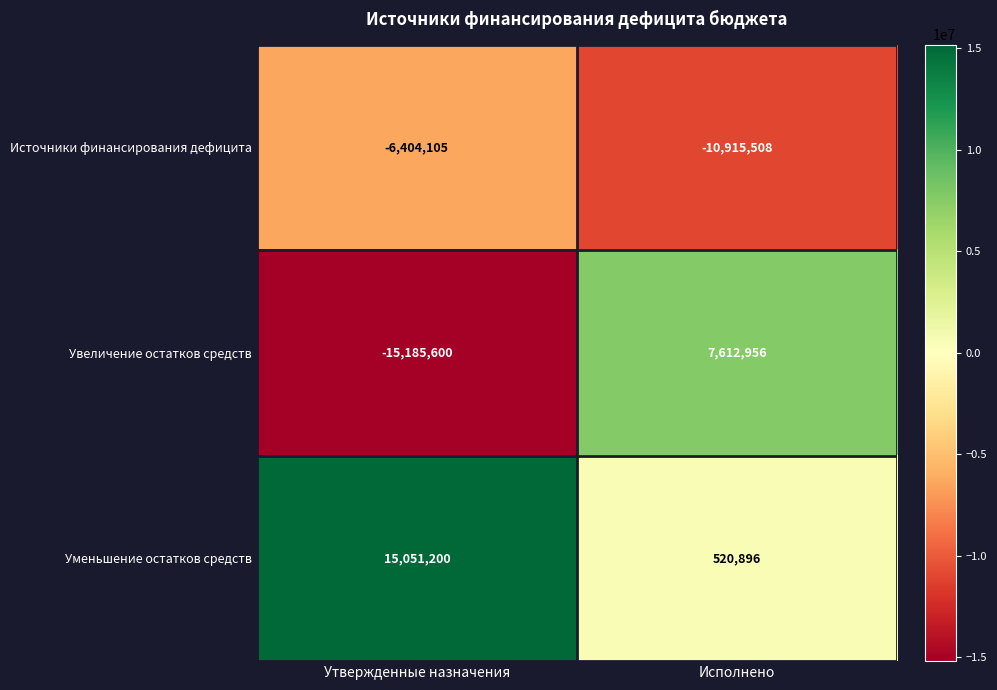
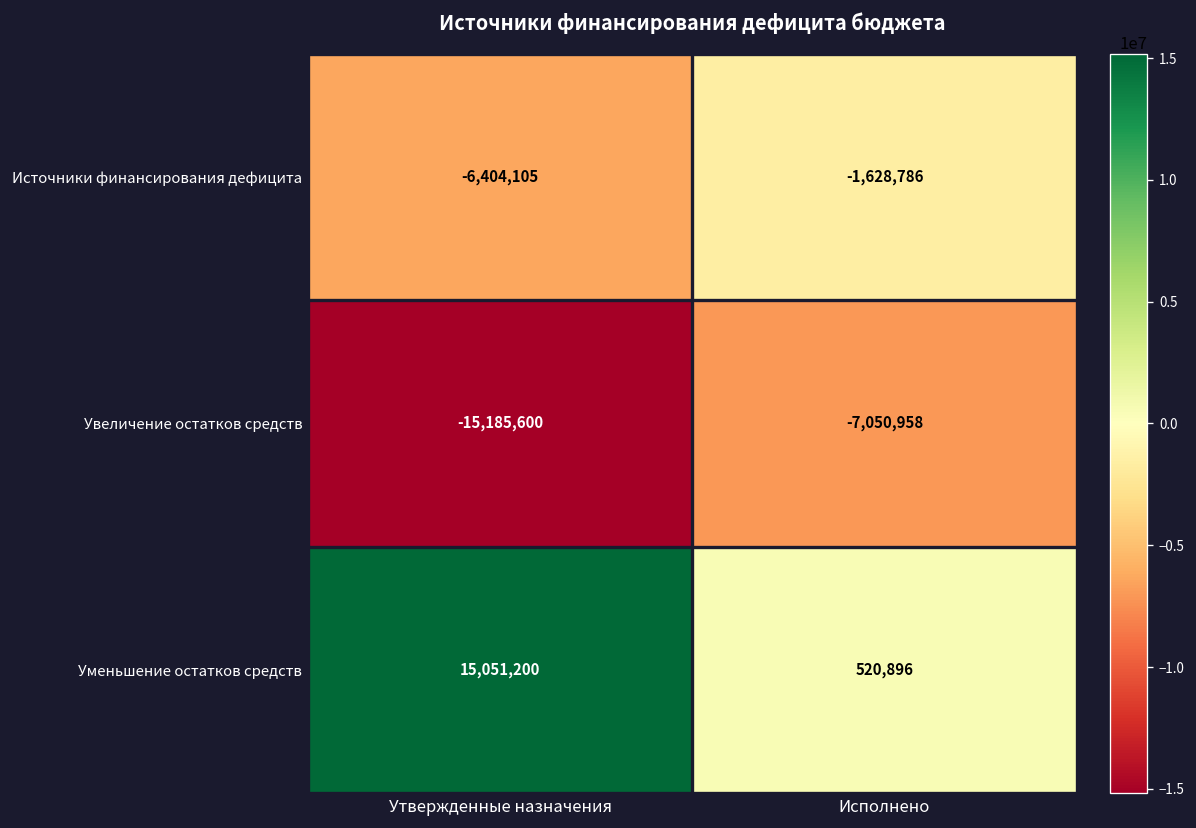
  {
    "Источники финансирования дефицита": {
      "Утвержденные назначения": "-6,404,105",
-     "Исполнено": "-10,915,508"
+     "Исполнено": "-1,628,786"
    },
    "Увеличение остатков средств": {
      "Утвержденные назначения": "-15,185,600",
-     "Исполнено": "7,612,956"
+     "Исполнено": "-7,050,958"
    },
    "Уменьшение остатков средств": {
      "Утвержденные назначения": "15,051,200",
      "Исполнено": "520,896"
    }
  }
